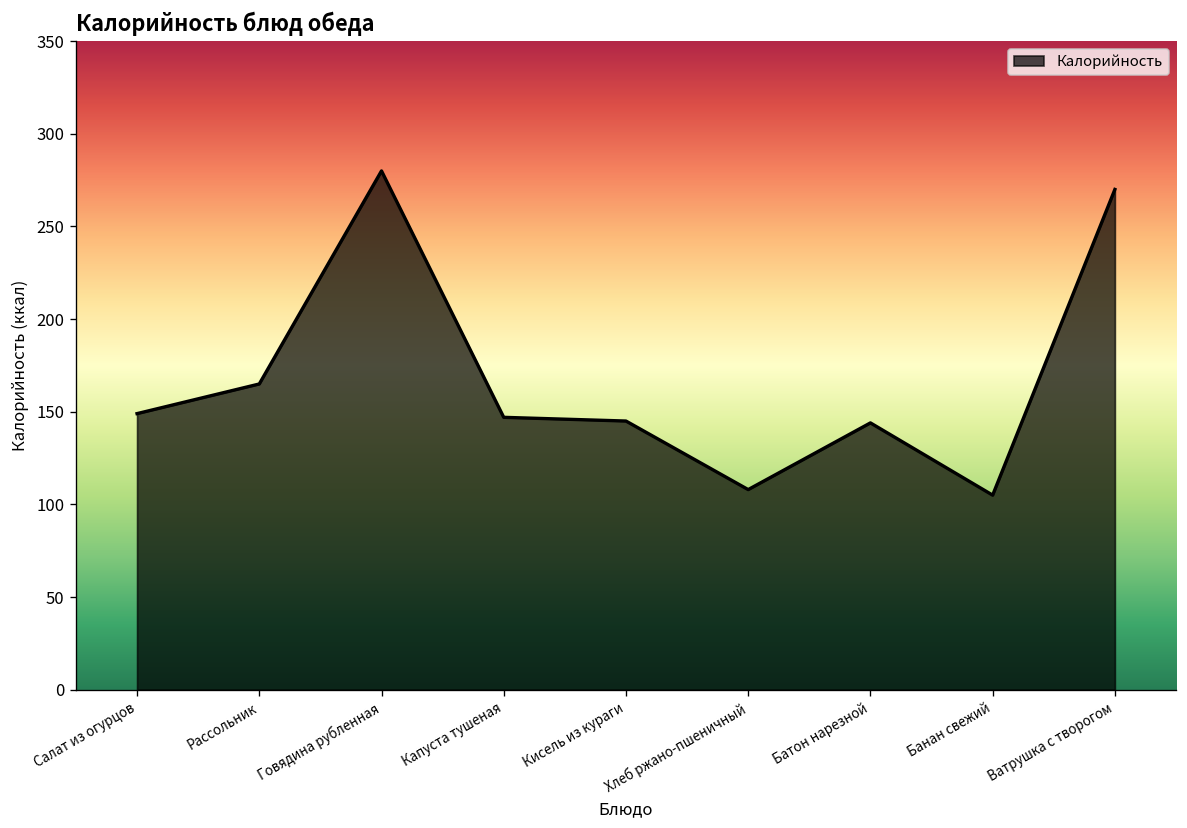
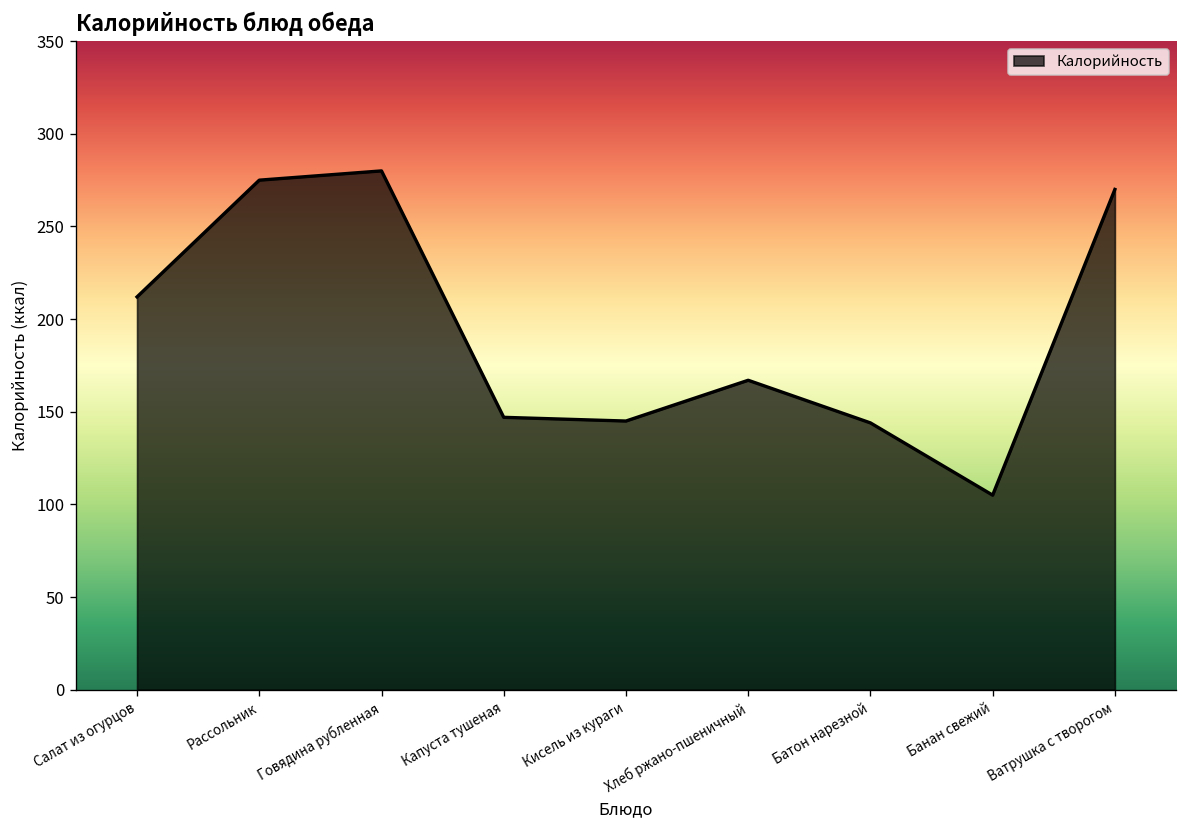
  {
-   "Салат из огурцов": 149,
-   "Рассольник": 165,
+   "Салат из огурцов": 212,
+   "Рассольник": 275,
    "Говядина рубленная": 280,
    "Капуста тушеная": 147,
    "Кисель из кураги": 145,
-   "Хлеб ржано-пшеничный": 108,
+   "Хлеб ржано-пшеничный": 167,
    "Батон нарезной": 144,
    "Банан свежий": 105,
    "Ватрушка с творогом": 270
  }
